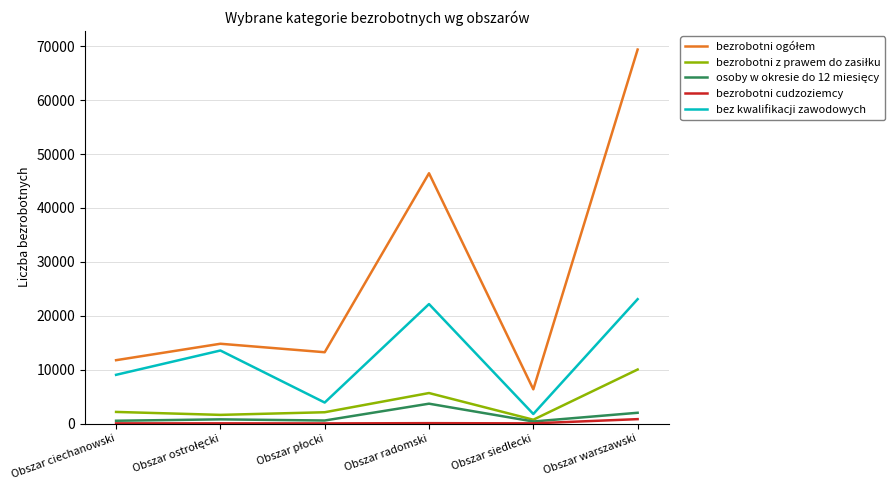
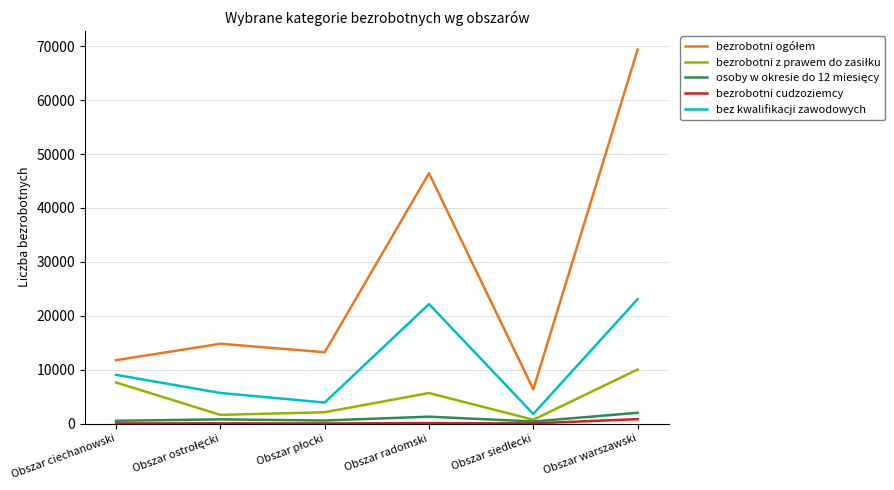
  {
    "bezrobotni ogółem": {
      "Obszar ciechanowski": 12000,
      "Obszar ostrołęcki": 15000,
      "Obszar płocki": 13000,
      "Obszar radomski": 46000,
      "Obszar siedlecki": 6000,
      "Obszar warszawski": 69000
    },
    "bezrobotni z prawem do zasiłku": {
-     "Obszar ciechanowski": 2000,
+     "Obszar ciechanowski": 8000,
      "Obszar ostrołęcki": 2000,
      "Obszar płocki": 2000,
      "Obszar radomski": 6000,
      "Obszar warszawski": 10000
    },
    "osoby w okresie do 12 miesięcy": {
      "Obszar ciechanowski": 1000,
      "Obszar ostrołęcki": 1000,
      "Obszar płocki": 1000,
-     "Obszar radomski": 4000,
+     "Obszar radomski": 1000,
      "Obszar warszawski": 2000
    },
    "bezrobotni cudzoziemcy": {
      "Obszar ciechanowski": 0,
      "Obszar ostrołęcki": 0,
      "Obszar płocki": 0,
      "Obszar radomski": 0,
      "Obszar warszawski": 1000
    },
    "bez kwalifikacji zawodowych": {
      "Obszar ciechanowski": 9000,
-     "Obszar ostrołęcki": 14000,
+     "Obszar ostrołęcki": 6000,
      "Obszar płocki": 4000,
      "Obszar radomski": 22000,
      "Obszar siedlecki": 2000,
      "Obszar warszawski": 23000
    }
  }
